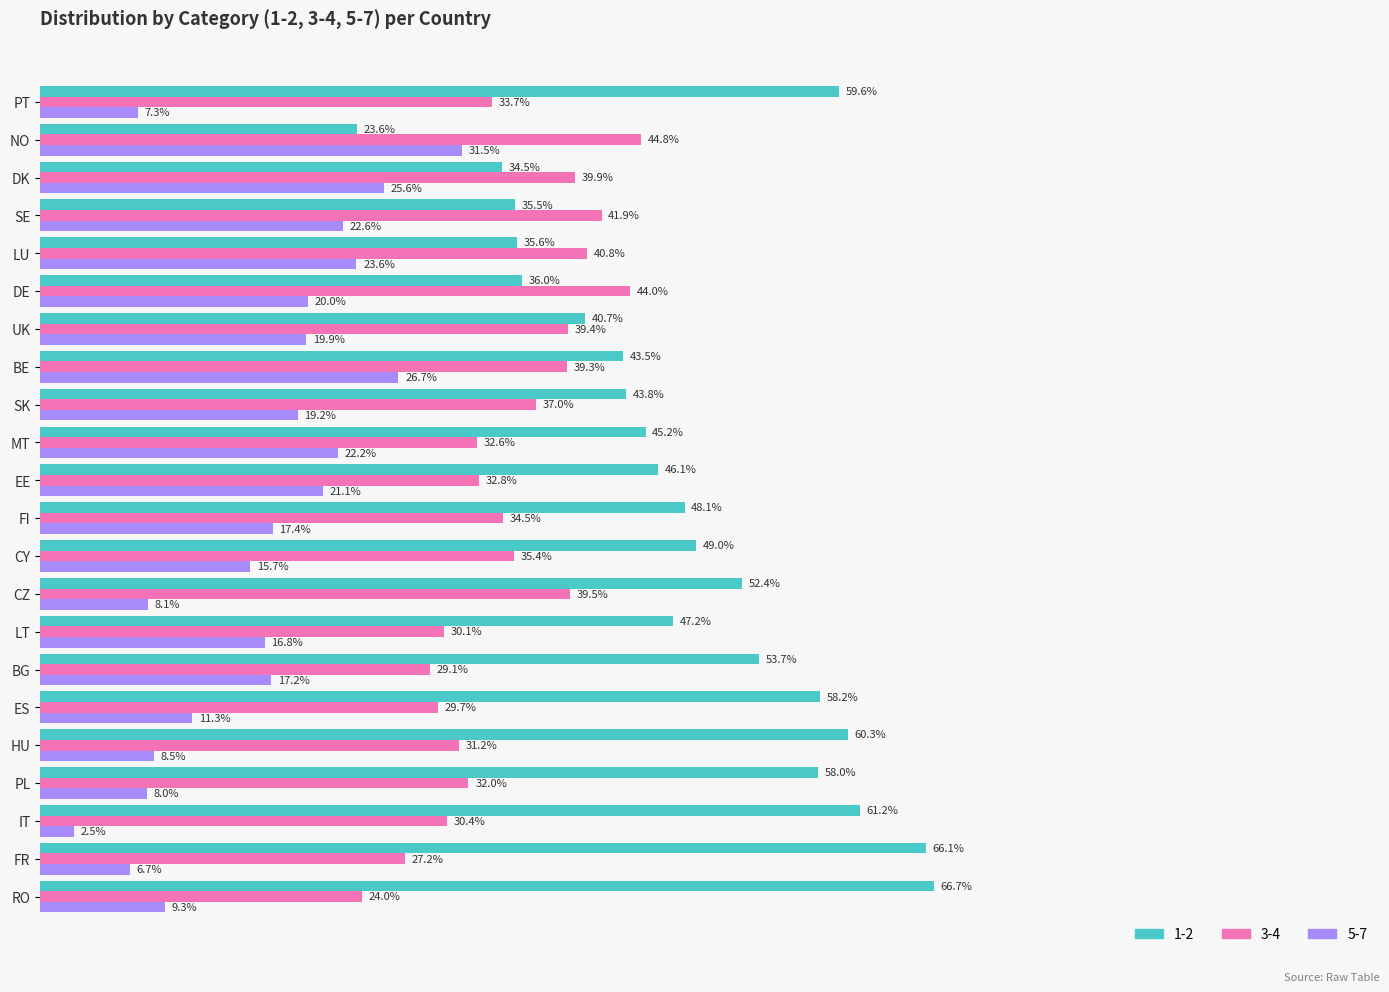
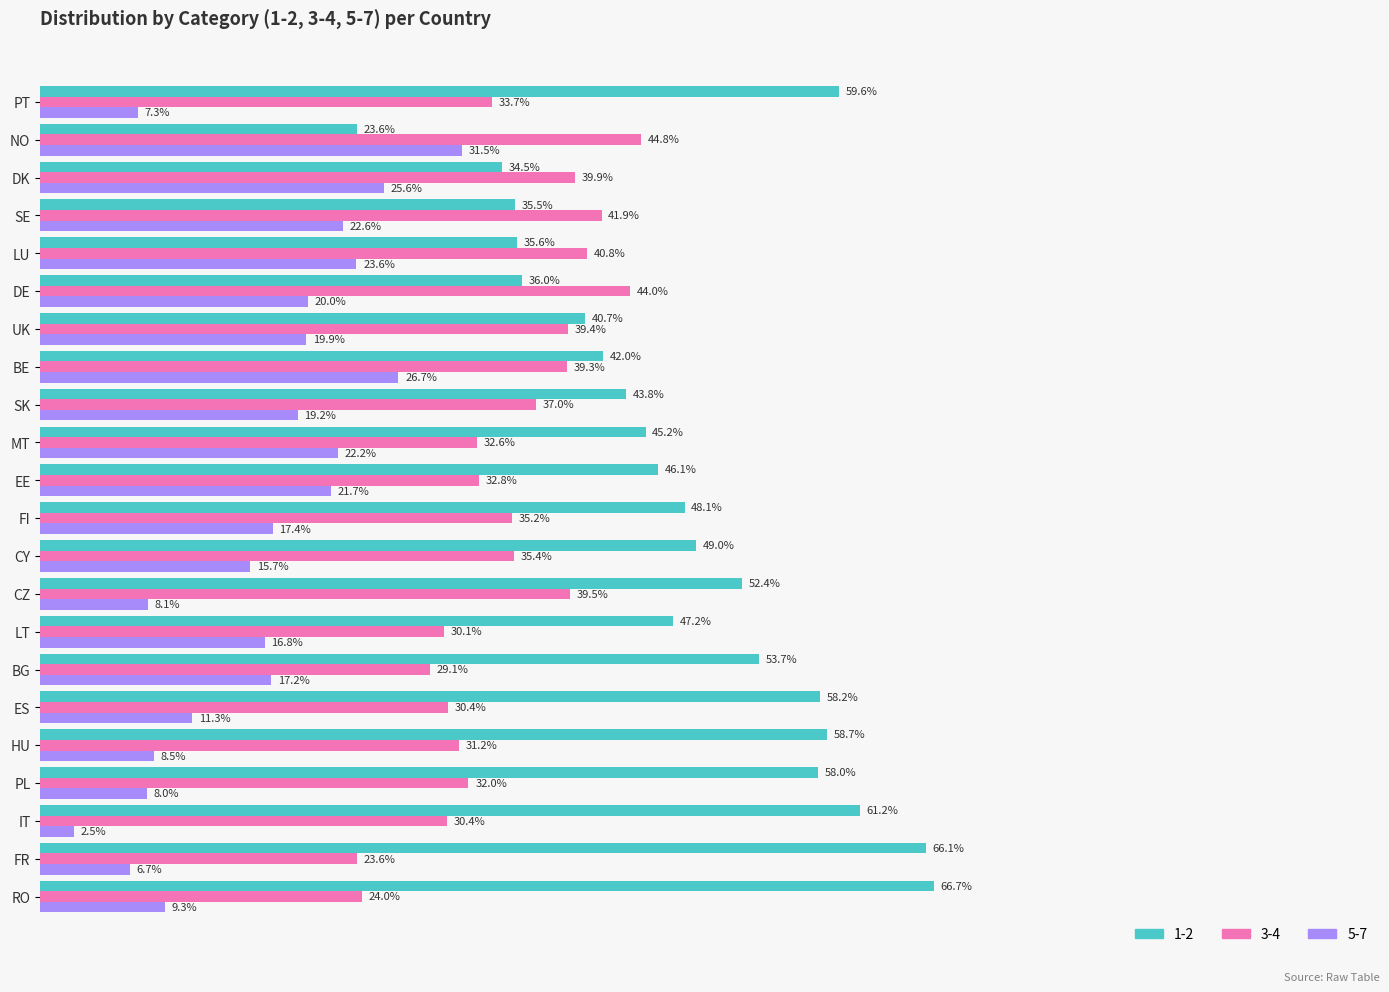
  {
    "1-2": {
      "PT": "59.6%",
      "NO": "23.6%",
      "DK": "34.5%",
      "SE": "35.5%",
      "LU": "35.6%",
      "DE": "36.0%",
      "UK": "40.7%",
-     "BE": "43.5%",
+     "BE": "42.0%",
      "SK": "43.8%",
      "MT": "45.2%",
      "EE": "46.1%",
      "FI": "48.1%",
      "CY": "49.0%",
      "CZ": "52.4%",
      "LT": "47.2%",
      "BG": "53.7%",
      "ES": "58.2%",
-     "HU": "60.3%",
+     "HU": "58.7%",
      "PL": "58.0%",
      "IT": "61.2%",
      "FR": "66.1%",
      "RO": "66.7%"
    },
    "3-4": {
      "PT": "33.7%",
      "NO": "44.8%",
      "DK": "39.9%",
      "SE": "41.9%",
      "LU": "40.8%",
      "DE": "44.0%",
      "UK": "39.4%",
      "BE": "39.3%",
      "SK": "37.0%",
      "MT": "32.6%",
      "EE": "32.8%",
-     "FI": "34.5%",
+     "FI": "35.2%",
      "CY": "35.4%",
      "CZ": "39.5%",
      "LT": "30.1%",
      "BG": "29.1%",
-     "ES": "29.7%",
+     "ES": "30.4%",
      "HU": "31.2%",
      "PL": "32.0%",
      "IT": "30.4%",
-     "FR": "27.2%",
+     "FR": "23.6%",
      "RO": "24.0%"
    },
    "5-7": {
      "PT": "7.3%",
      "NO": "31.5%",
      "DK": "25.6%",
      "SE": "22.6%",
      "LU": "23.6%",
      "DE": "20.0%",
      "UK": "19.9%",
      "BE": "26.7%",
      "SK": "19.2%",
      "MT": "22.2%",
-     "EE": "21.1%",
+     "EE": "21.7%",
      "FI": "17.4%",
      "CY": "15.7%",
      "CZ": "8.1%",
      "LT": "16.8%",
      "BG": "17.2%",
      "ES": "11.3%",
      "HU": "8.5%",
      "PL": "8.0%",
      "IT": "2.5%",
      "FR": "6.7%",
      "RO": "9.3%"
    }
  }
